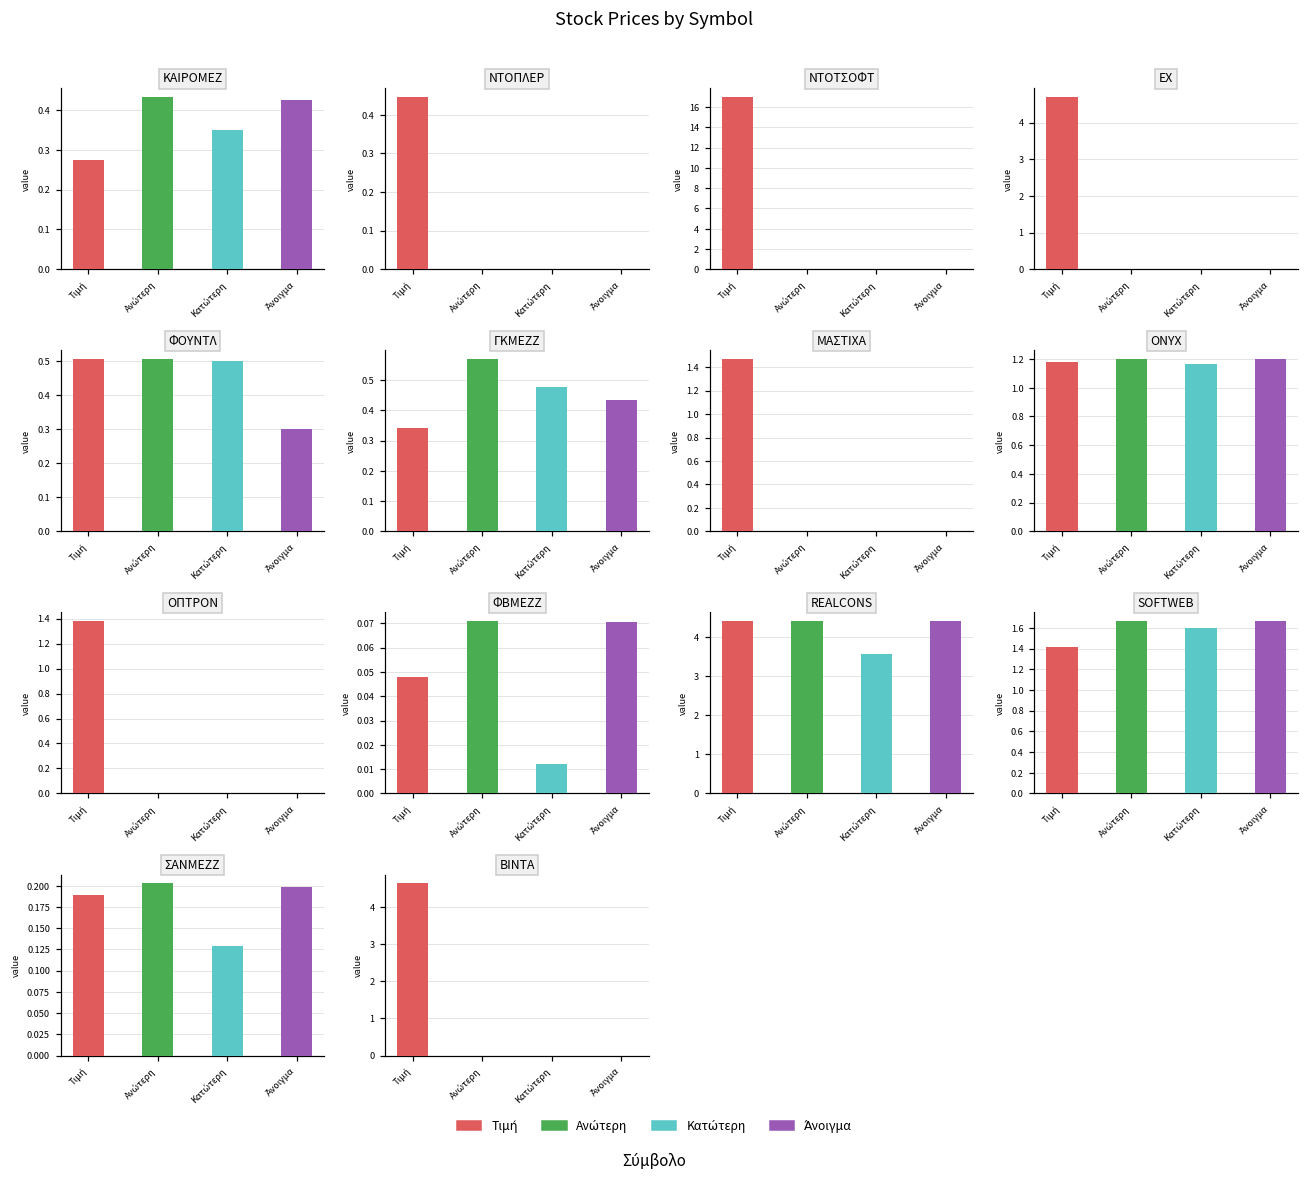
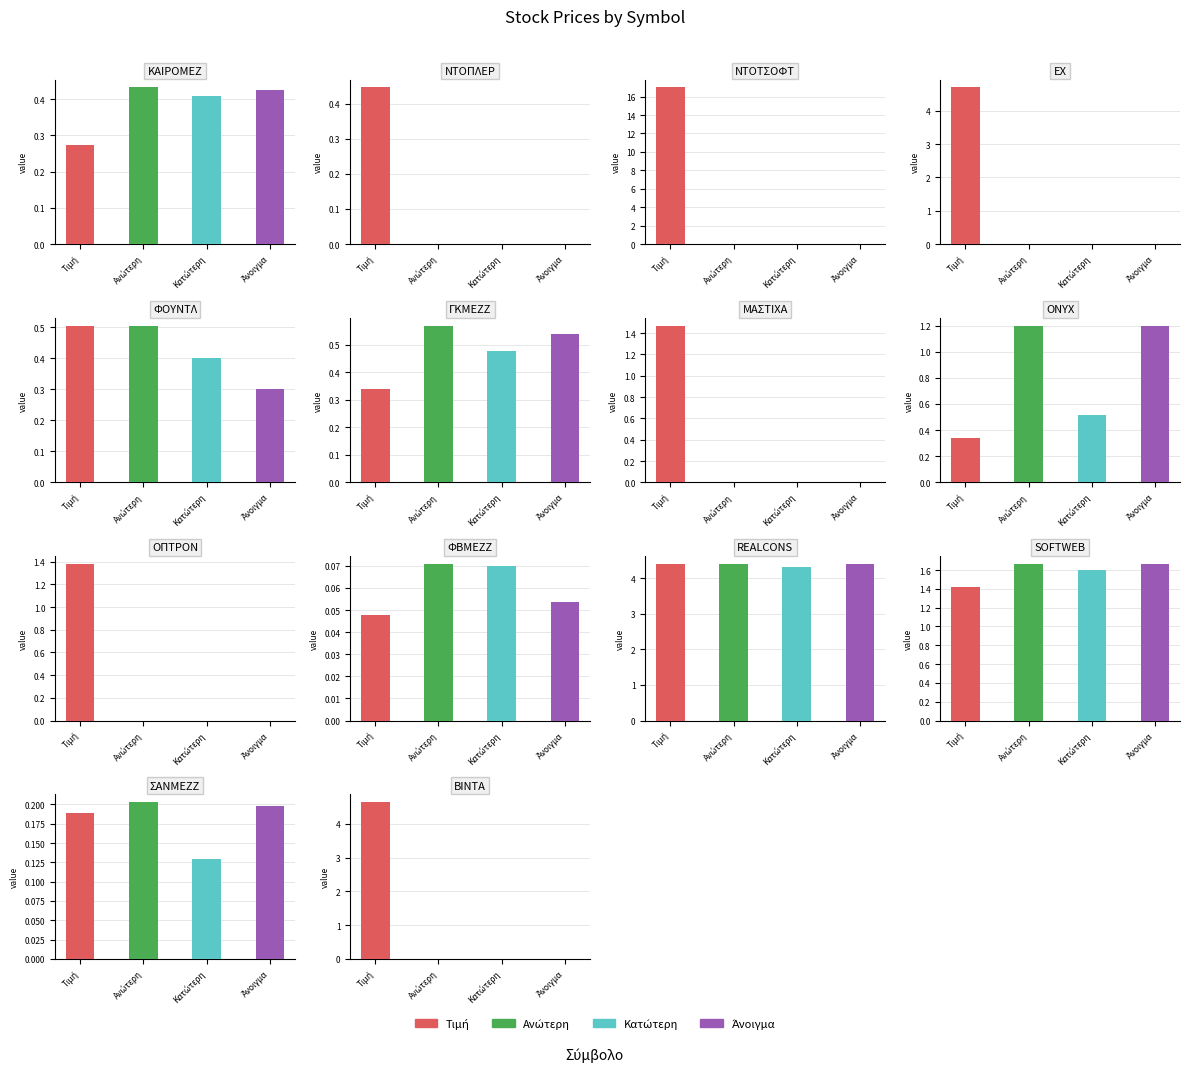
  {
    "ΚΑΙΡΟΜΕΖ": {
      "Τιμή": 0.27,
      "Ανώτερη": 0.43,
-     "Κατώτερη": 0.35,
+     "Κατώτερη": 0.41,
      "Άνοιγμα": 0.43
    },
    "ΝΤΟΠΛΕΡ": {
      "Τιμή": 0.45,
      "Ανώτερη": 0.00,
      "Κατώτερη": 0.00,
      "Άνοιγμα": 0.00
    },
    "ΝΤΟΤΣΟΦΤ": {
      "Τιμή": 17,
      "Ανώτερη": 0,
      "Κατώτερη": 0,
      "Άνοιγμα": 0
    },
    "ΕΧ": {
      "Τιμή": 4.7,
      "Ανώτερη": 0.0,
      "Κατώτερη": 0.0,
      "Άνοιγμα": 0.0
    },
    "ΦΟΥΝΤΛ": {
      "Τιμή": 0.5,
      "Ανώτερη": 0.5,
-     "Κατώτερη": 0.5,
+     "Κατώτερη": 0.4,
      "Άνοιγμα": 0.3
    },
    "ΓΚΜΕΖΖ": {
      "Τιμή": 0.34,
      "Ανώτερη": 0.57,
      "Κατώτερη": 0.48,
-     "Άνοιγμα": 0.44
+     "Άνοιγμα": 0.54
    },
    "ΜΑΣΤΙΧΑ": {
      "Τιμή": 1.47,
      "Ανώτερη": 0.00,
      "Κατώτερη": 0.00,
      "Άνοιγμα": 0.00
    },
    "ONYX": {
-     "Τιμή": 1.18,
+     "Τιμή": 0.34,
      "Ανώτερη": 1.20,
-     "Κατώτερη": 1.17,
+     "Κατώτερη": 0.51,
      "Άνοιγμα": 1.20
    },
    "ΟΠΤΡΟΝ": {
      "Τιμή": 1.38,
      "Ανώτερη": 0.00,
      "Κατώτερη": 0.00,
      "Άνοιγμα": 0.00
    },
    "ΦΒΜΕΖΖ": {
      "Τιμή": 0.048,
      "Ανώτερη": 0.071,
-     "Κατώτερη": 0.012,
-     "Άνοιγμα": 0.071
+     "Κατώτερη": 0.070,
+     "Άνοιγμα": 0.054
    },
    "REALCONS": {
      "Τιμή": 4.4,
      "Ανώτερη": 4.4,
-     "Κατώτερη": 3.6,
+     "Κατώτερη": 4.3,
      "Άνοιγμα": 4.4
    },
    "SOFTWEB": {
      "Τιμή": 1.4,
      "Ανώτερη": 1.7,
      "Κατώτερη": 1.6,
      "Άνοιγμα": 1.7
    },
    "ΣΑΝΜΕΖΖ": {
      "Τιμή": 0.19,
      "Ανώτερη": 0.20,
      "Κατώτερη": 0.13,
      "Άνοιγμα": 0.20
    },
    "ΒΙΝΤΑ": {
      "Τιμή": 4.6,
      "Ανώτερη": 0.0,
      "Κατώτερη": 0.0,
      "Άνοιγμα": 0.0
    }
  }
